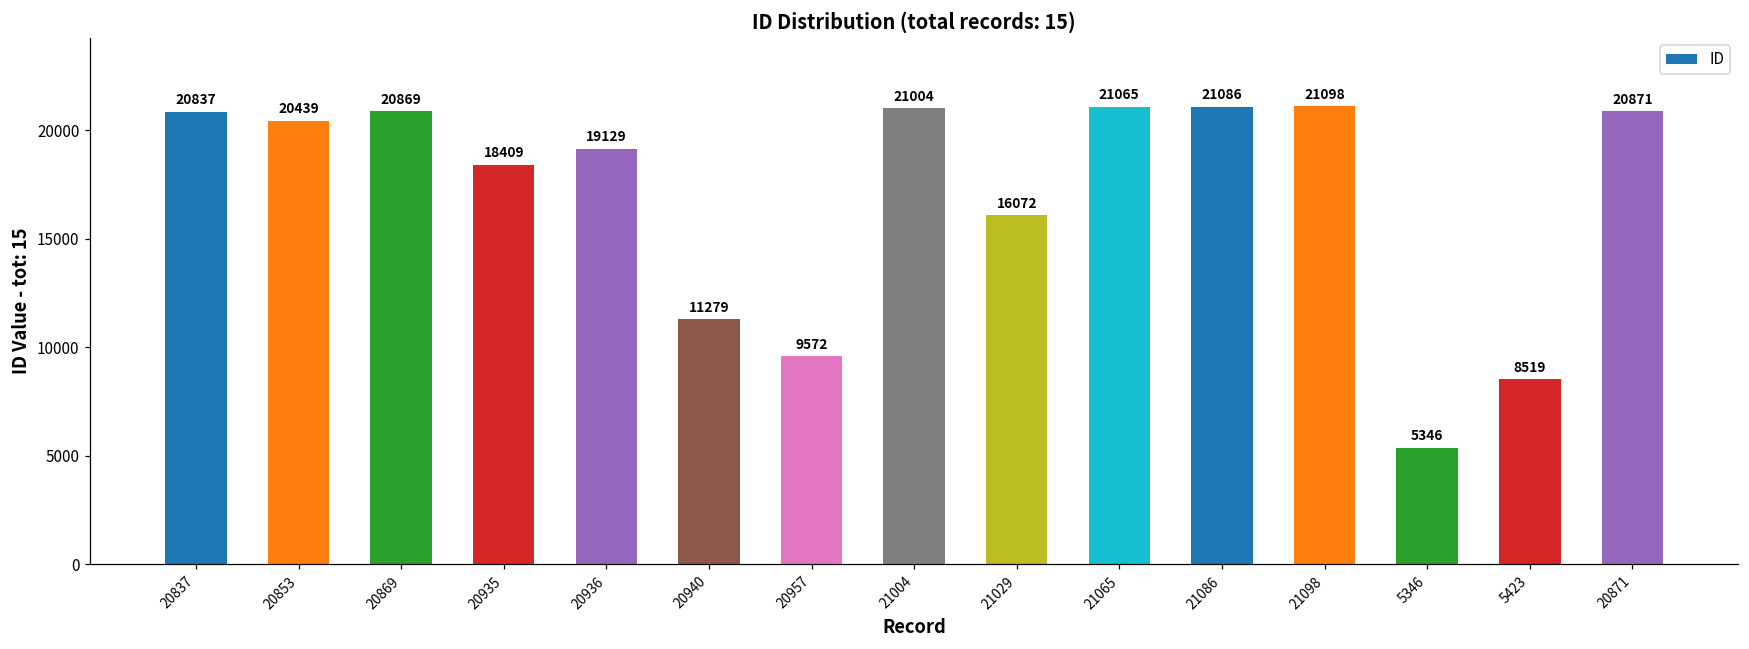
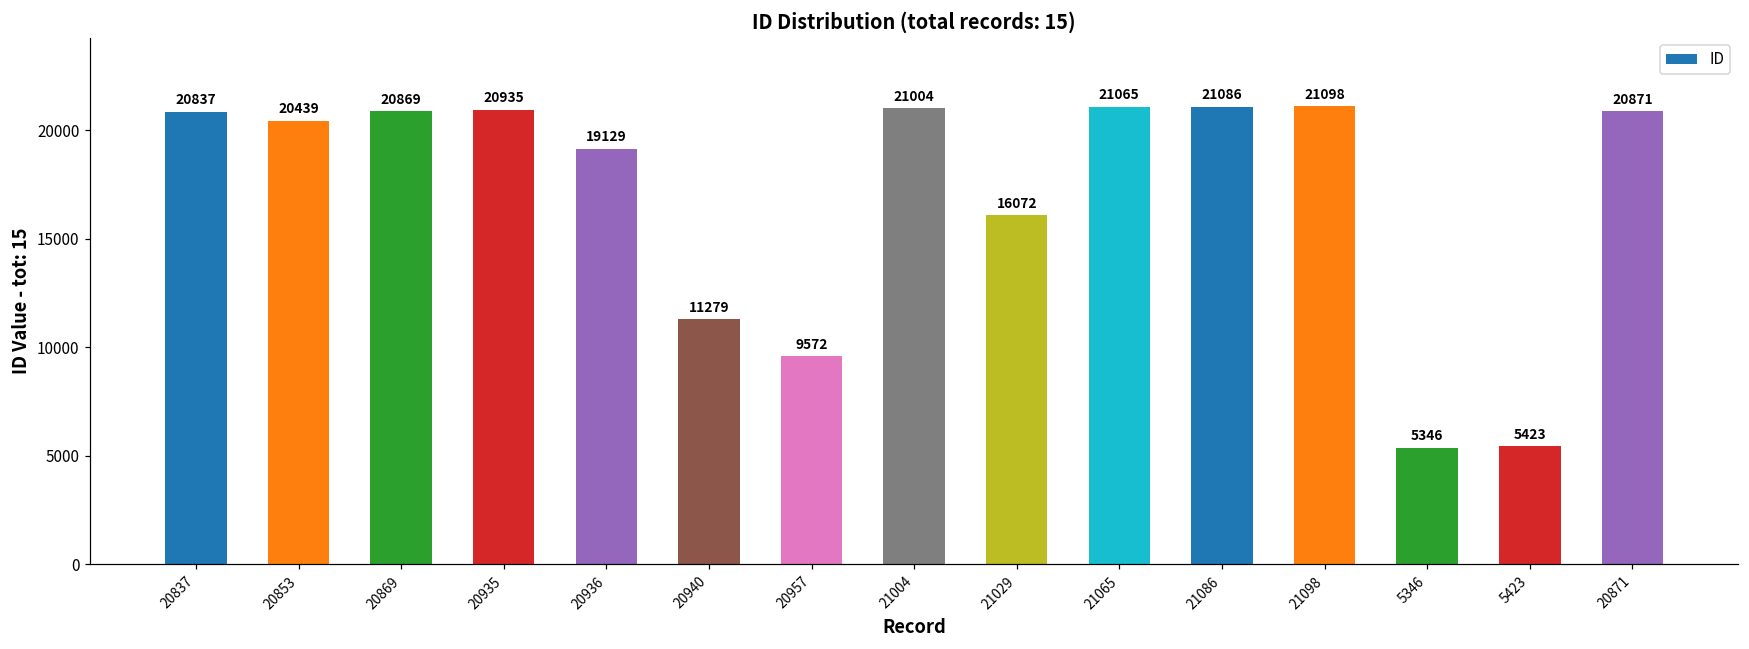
  {
    "20837": 20837,
    "20853": 20439,
    "20869": 20869,
-   "20935": 18409,
+   "20935": 20935,
    "20936": 19129,
    "20940": 11279,
    "20957": 9572,
    "21004": 21004,
    "21029": 16072,
    "21065": 21065,
    "21086": 21086,
    "21098": 21098,
    "5346": 5346,
-   "5423": 8519,
+   "5423": 5423,
    "20871": 20871
  }
